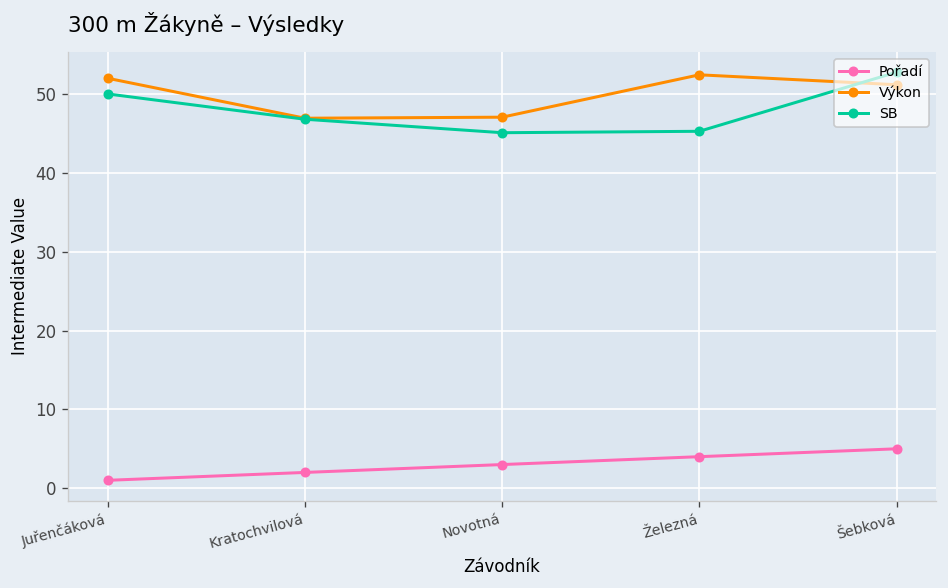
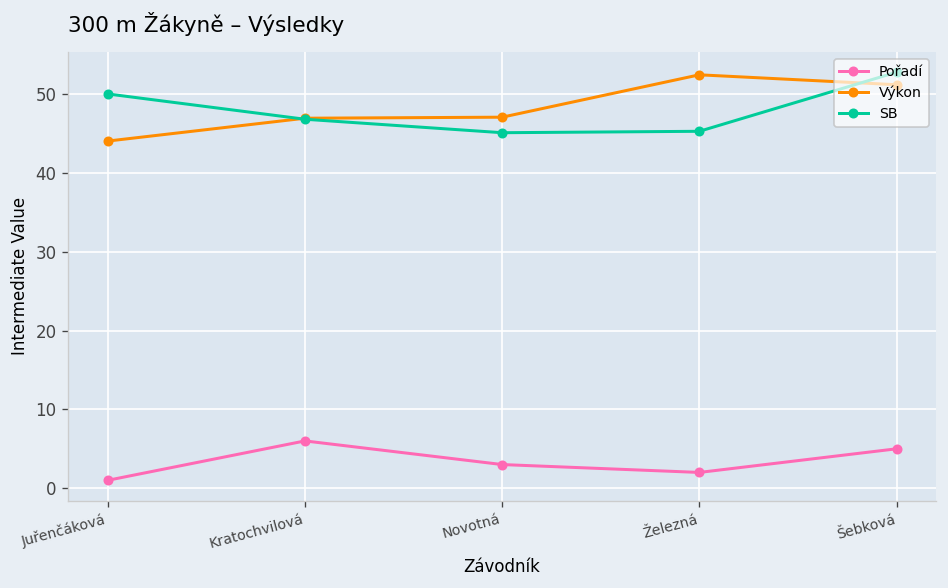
  {
    "Pořadí": {
      "Juřenčáková": 1,
-     "Kratochvilová": 2,
+     "Kratochvilová": 6,
      "Novotná": 3,
-     "Železná": 4,
+     "Železná": 2,
      "Šebková": 5
    },
    "Výkon": {
-     "Juřenčáková": 52,
+     "Juřenčáková": 44,
      "Novotná": 47,
      "Železná": 52
    },
    "SB": {
      "Juřenčáková": 50,
      "Novotná": 45,
      "Železná": 45
    }
  }
